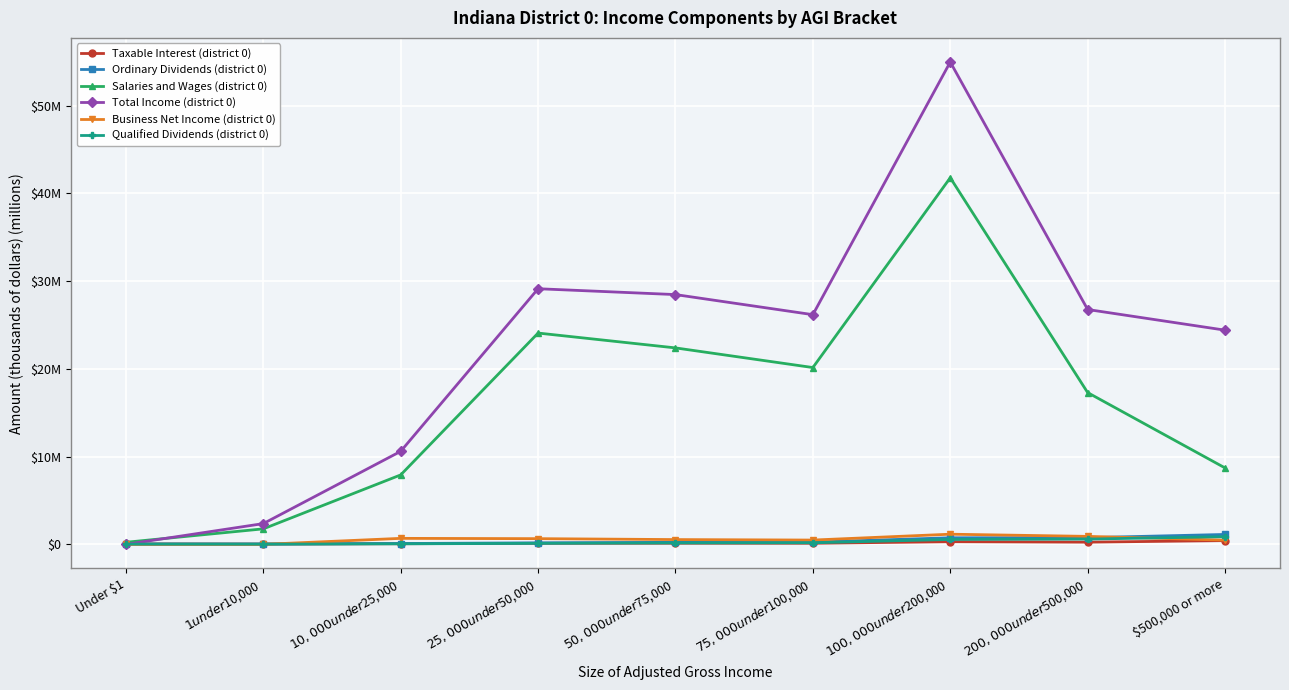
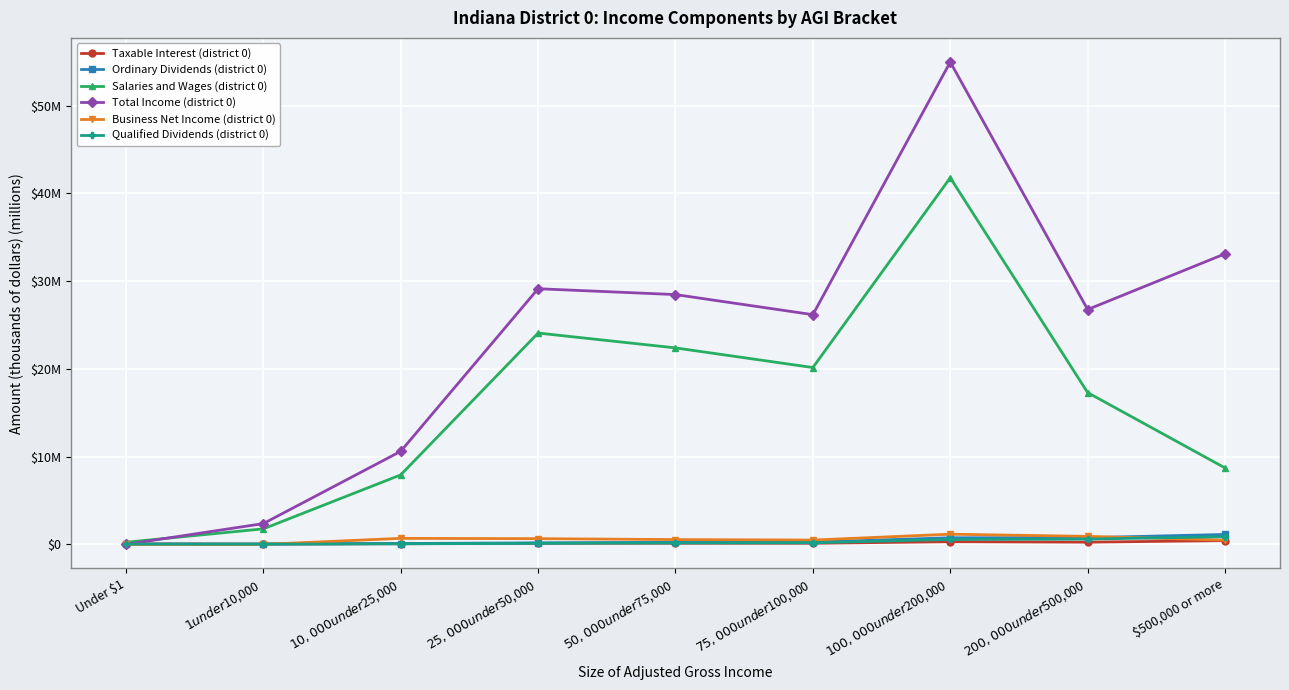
  {
    "Total Income (district 0)": {
-     "$500,000 or more": "$24000000"
+     "$500,000 or more": "$33000000"
    }
  }
